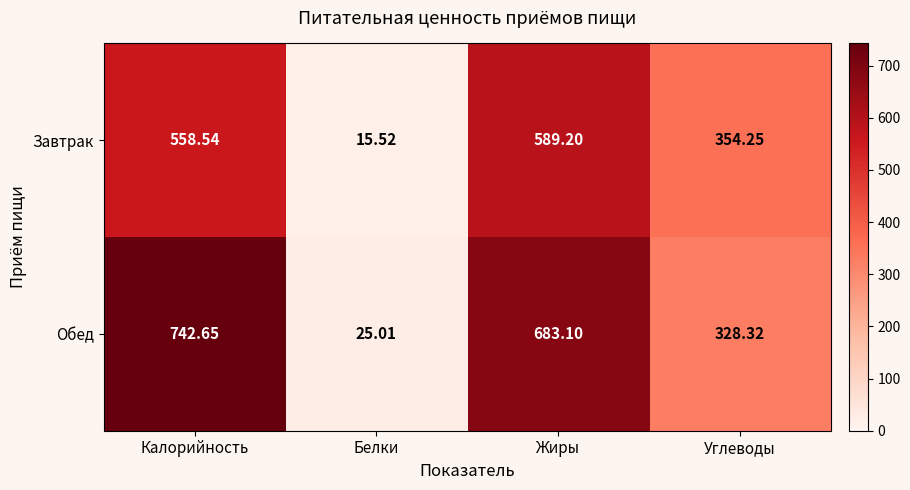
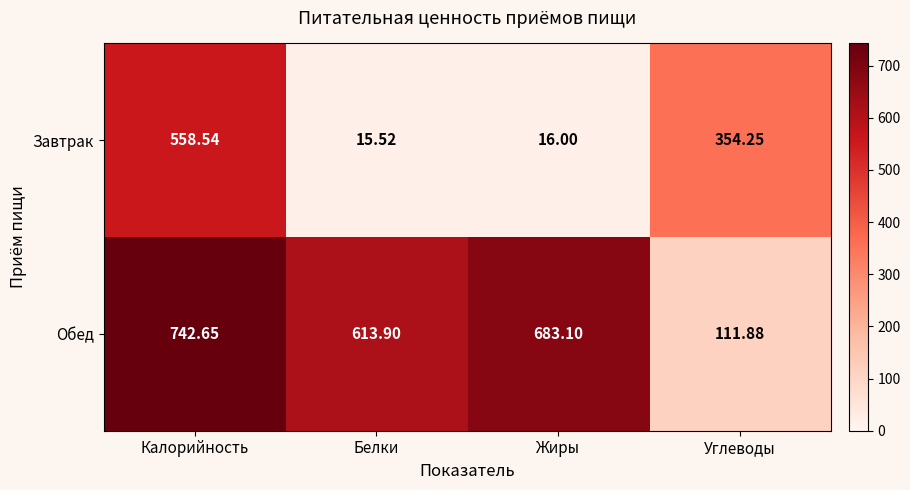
  {
    "Завтрак": {
      "Калорийность": 558.54,
      "Белки": 15.52,
-     "Жиры": 589.20,
+     "Жиры": 16.00,
      "Углеводы": 354.25
    },
    "Обед": {
      "Калорийность": 742.65,
-     "Белки": 25.01,
+     "Белки": 613.90,
      "Жиры": 683.10,
-     "Углеводы": 328.32
+     "Углеводы": 111.88
    }
  }
